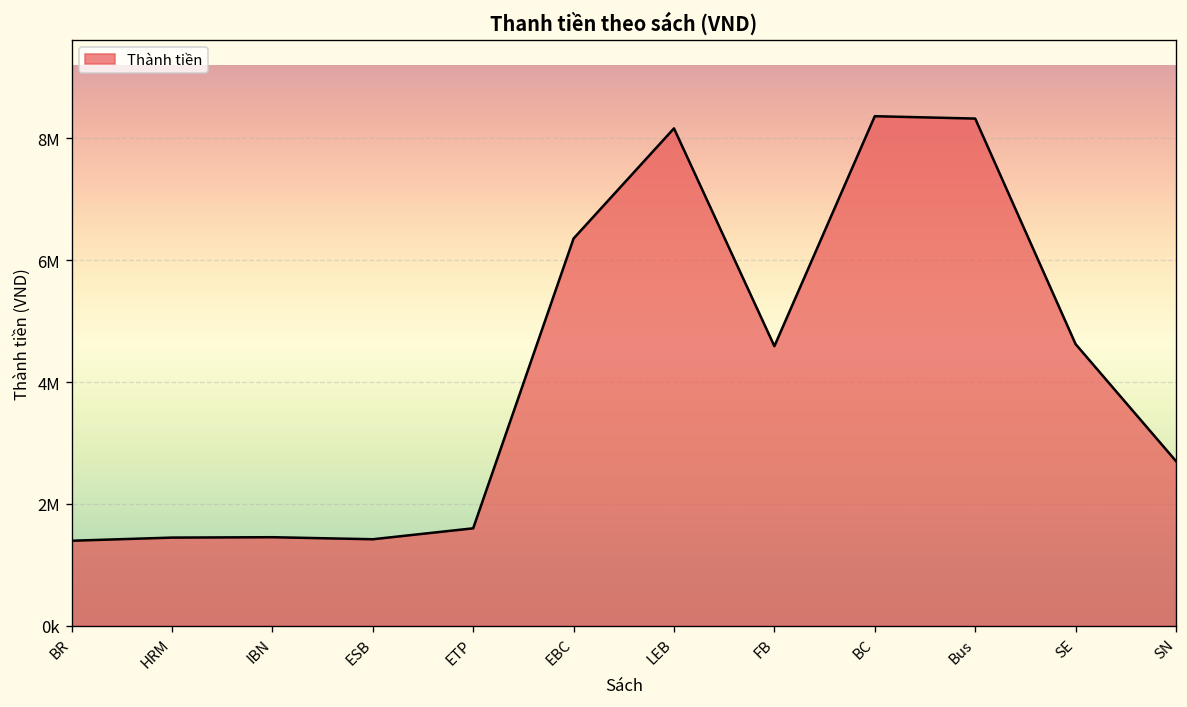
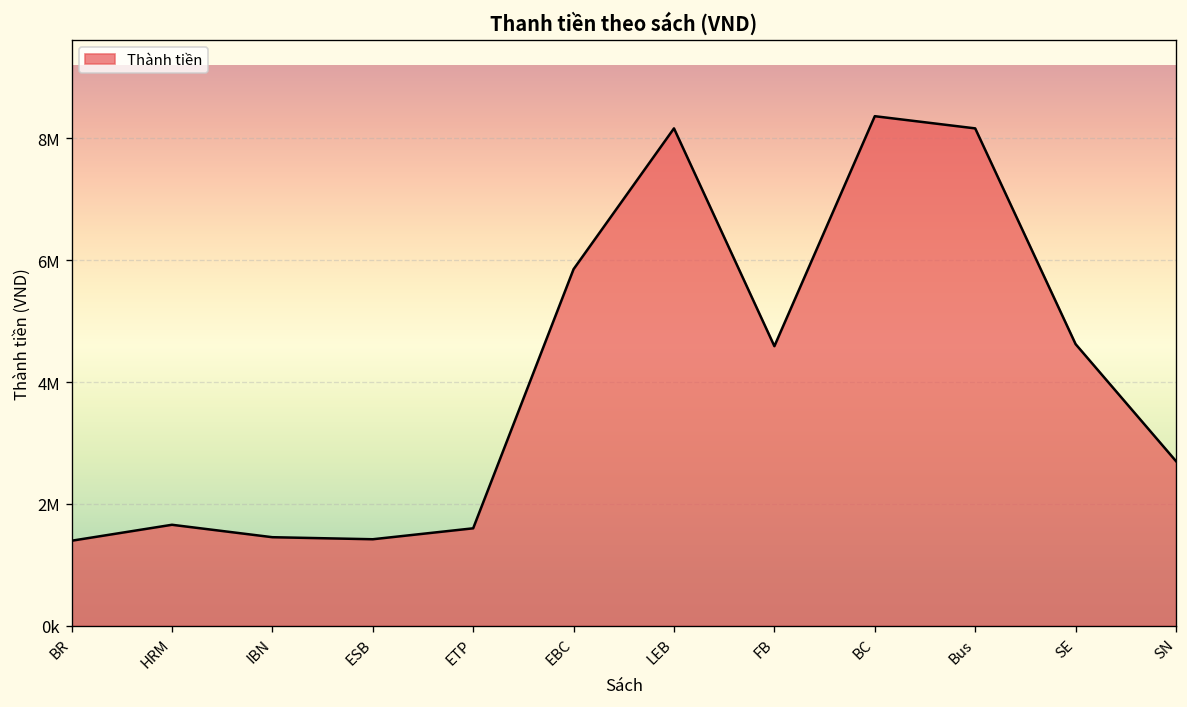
  {
    "BR": 1400000,
-   "HRM": 1400000,
+   "HRM": 1700000,
    "IBN": 1500000,
    "ESB": 1400000,
    "ETP": 1600000,
-   "EBC": 6400000,
+   "EBC": 5900000,
    "LEB": 8200000,
    "FB": 4600000,
    "BC": 8400000,
-   "Bus": 8300000,
+   "Bus": 8200000,
    "SE": 4600000,
    "SN": 2700000
  }
